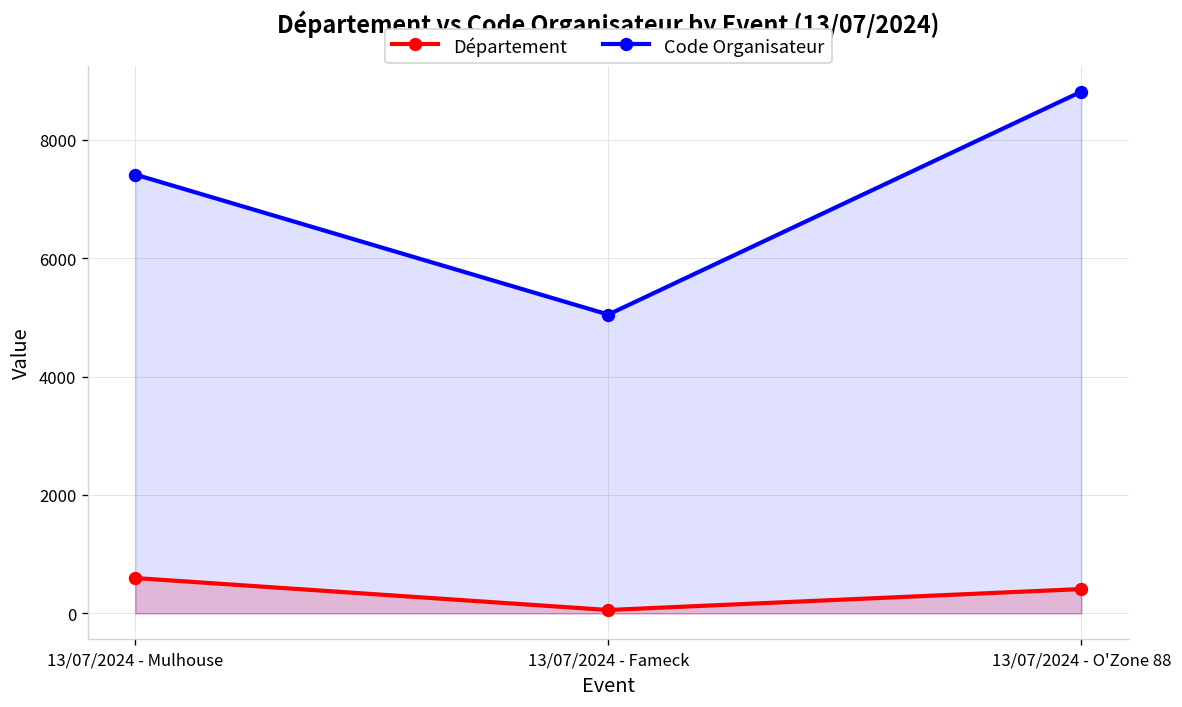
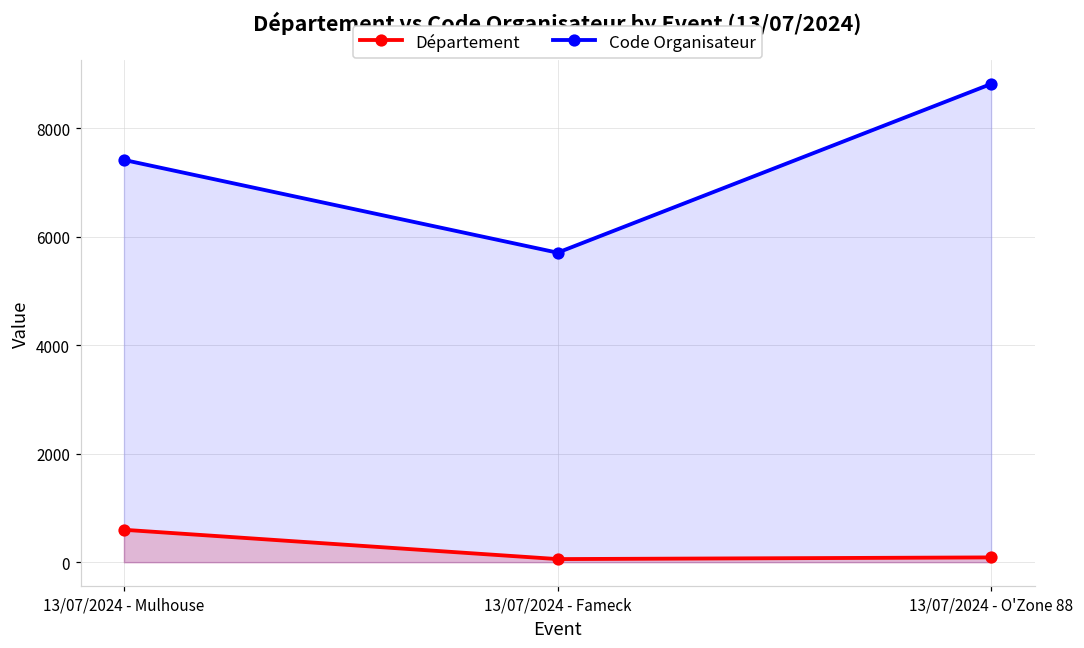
  {
    "Département": {
      "13/07/2024 - Mulhouse": 600,
      "13/07/2024 - Fameck": 100,
-     "13/07/2024 - O'Zone 88": 400
+     "13/07/2024 - O'Zone 88": 100
    },
    "Code Organisateur": {
      "13/07/2024 - Mulhouse": 7400,
-     "13/07/2024 - Fameck": 5000,
+     "13/07/2024 - Fameck": 5700,
      "13/07/2024 - O'Zone 88": 8800
    }
  }
